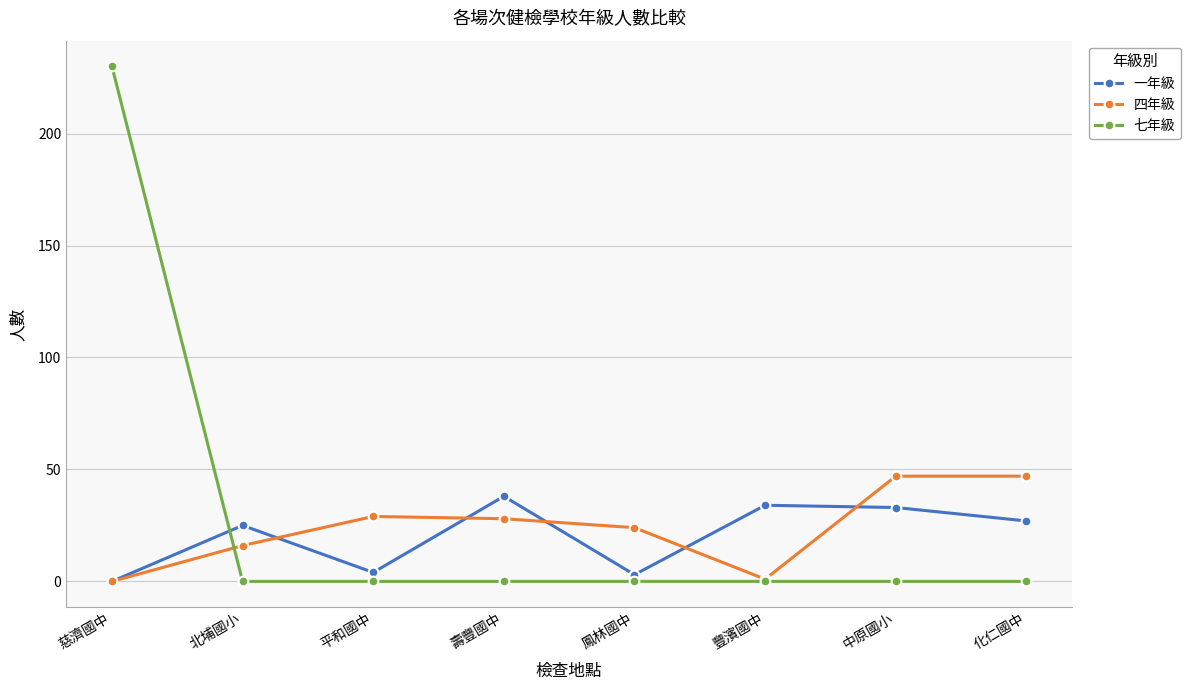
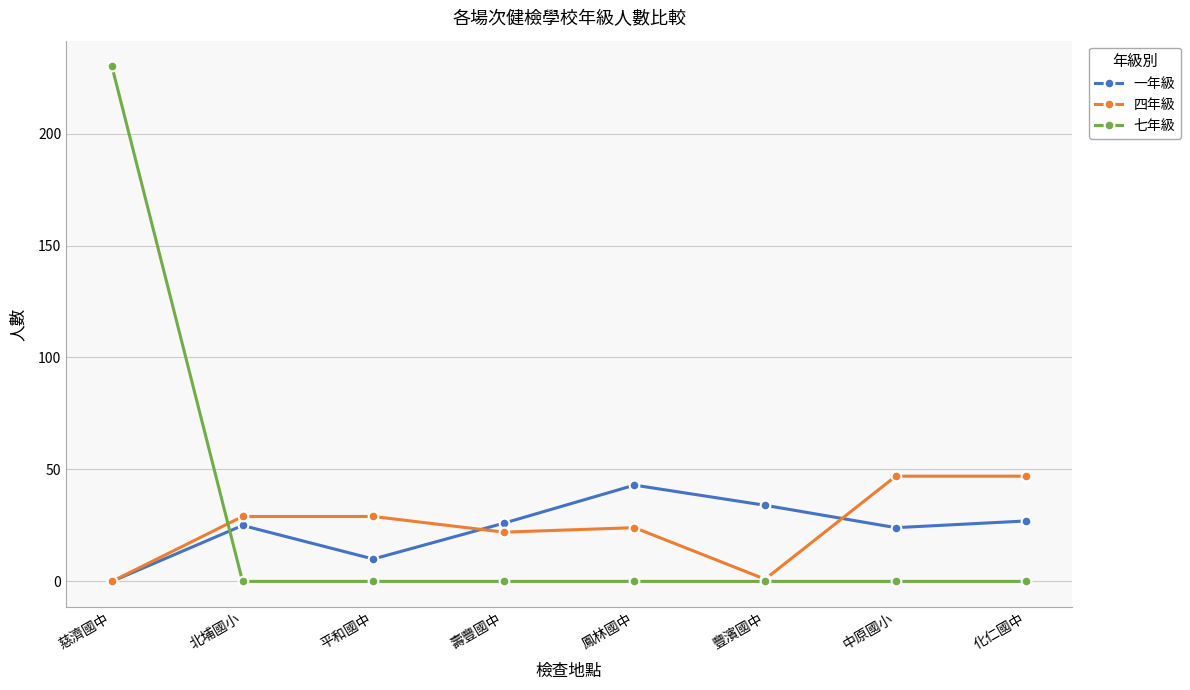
  {
    "一年級": {
      "北埔國小": 25,
-     "平和國中": 4,
-     "壽豐國中": 38,
-     "鳳林國中": 3,
+     "平和國中": 10,
+     "壽豐國中": 26,
+     "鳳林國中": 43,
      "豐濱國中": 34,
-     "中原國小": 33,
+     "中原國小": 24,
      "化仁國中": 27
    },
    "四年級": {
-     "北埔國小": 16,
+     "北埔國小": 29,
      "平和國中": 29,
-     "壽豐國中": 28,
+     "壽豐國中": 22,
      "鳳林國中": 24,
      "中原國小": 47,
      "化仁國中": 47
    },
    "七年級": {
      "慈濟國中": 230,
      "北埔國小": 0,
      "平和國中": 0,
      "壽豐國中": 0,
      "鳳林國中": 0,
      "中原國小": 0,
      "化仁國中": 0
    }
  }
